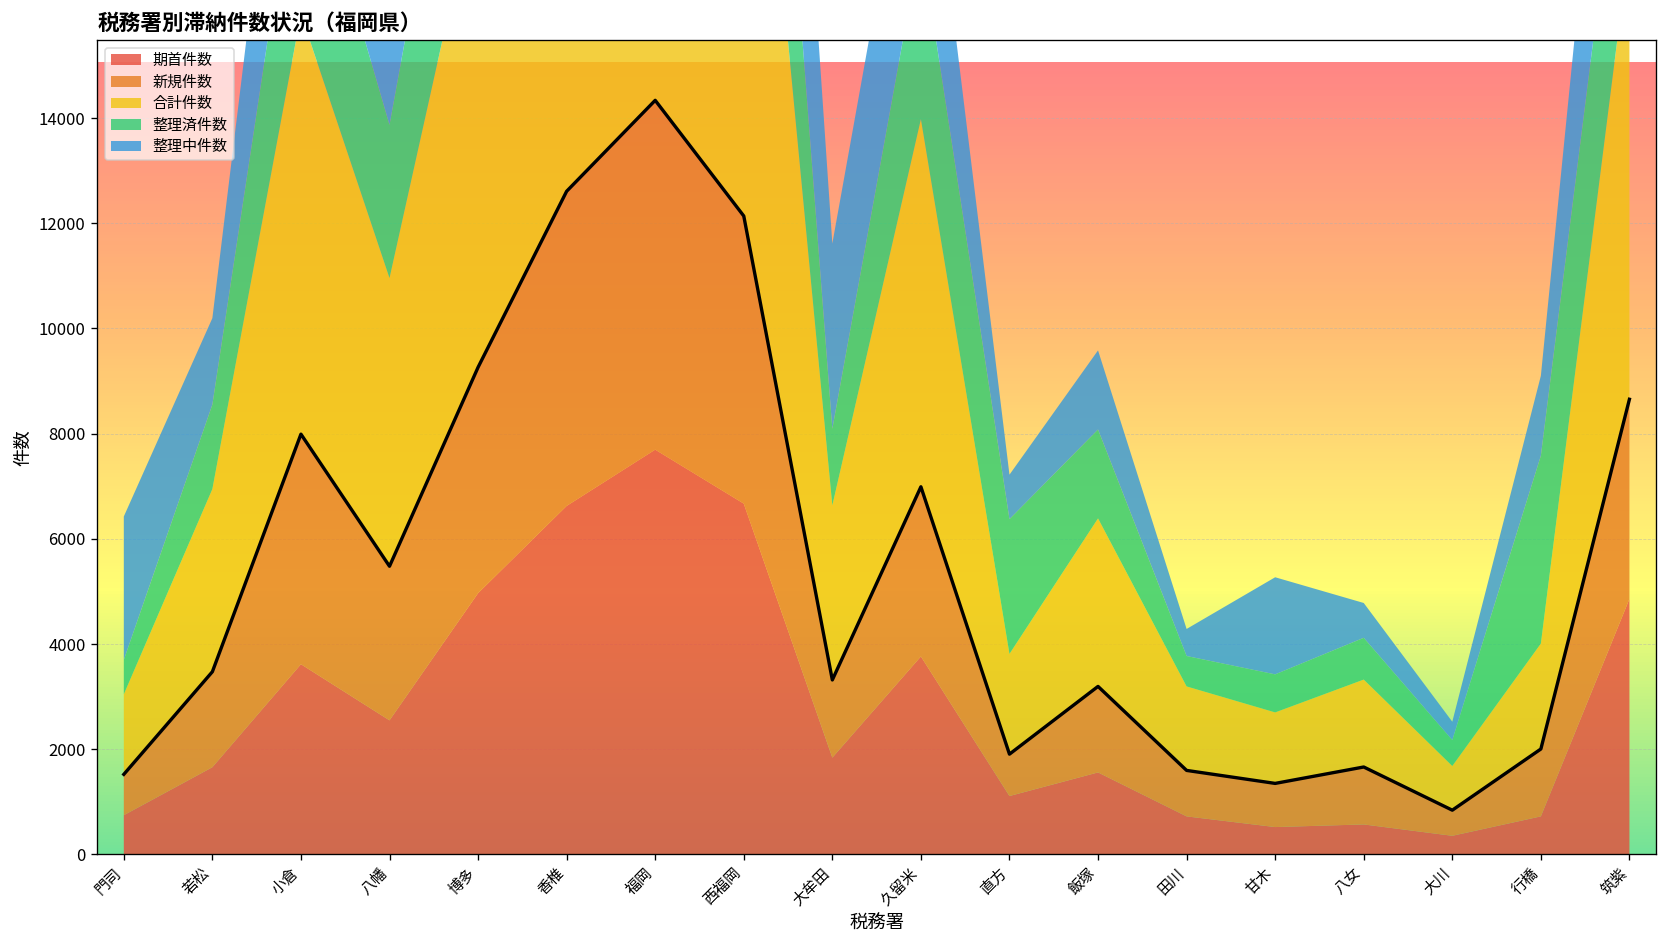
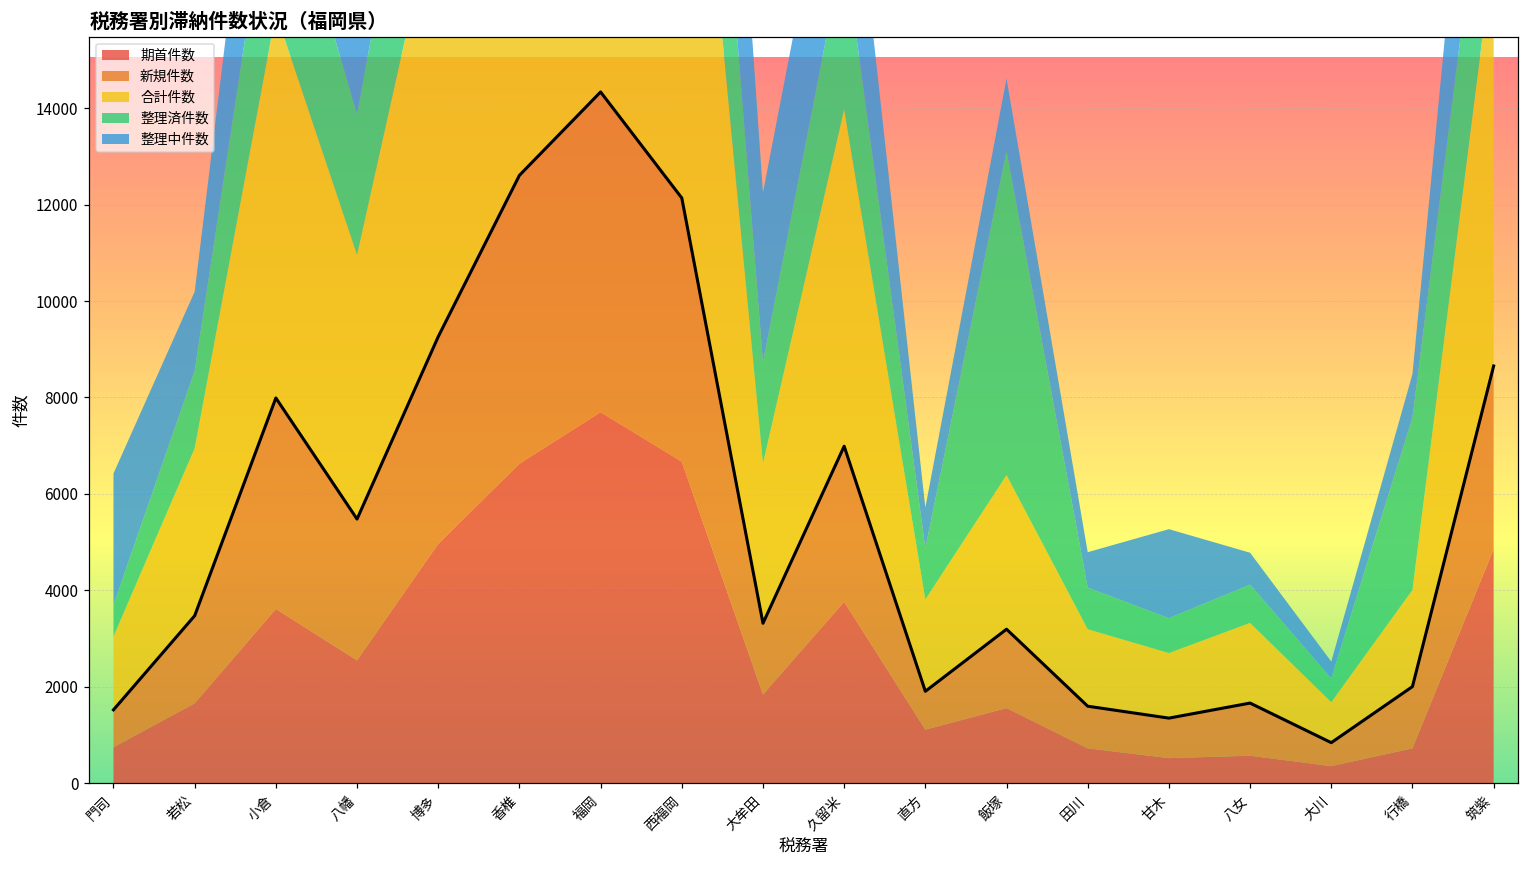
  {
    "合計件数": {
      "門司": 1500,
      "若松": 3500,
      "八幡": 5500,
      "大牟田": 3300,
      "久留米": 7000,
      "直方": 1900,
      "飯塚": 3200,
      "田川": 1600,
      "甘木": 1400,
      "八女": 1700,
      "大川": 800,
      "行橋": 2000
    },
    "整理済件数": {
      "門司": 700,
      "若松": 1600,
      "八幡": 2900,
-     "大牟田": 1500,
-     "直方": 2600,
-     "飯塚": 1700,
-     "田川": 600,
+     "大牟田": 2100,
+     "直方": 1100,
+     "飯塚": 6700,
+     "田川": 900,
      "甘木": 700,
      "八女": 800,
      "大川": 500,
      "行橋": 3600
    },
    "整理中件数": {
      "門司": 2700,
      "若松": 1600,
      "大牟田": 3500,
      "直方": 800,
      "飯塚": 1500,
-     "田川": 500,
+     "田川": 700,
      "甘木": 1800,
      "八女": 700,
      "大川": 300,
-     "行橋": 1500
+     "行橋": 900
    }
  }
